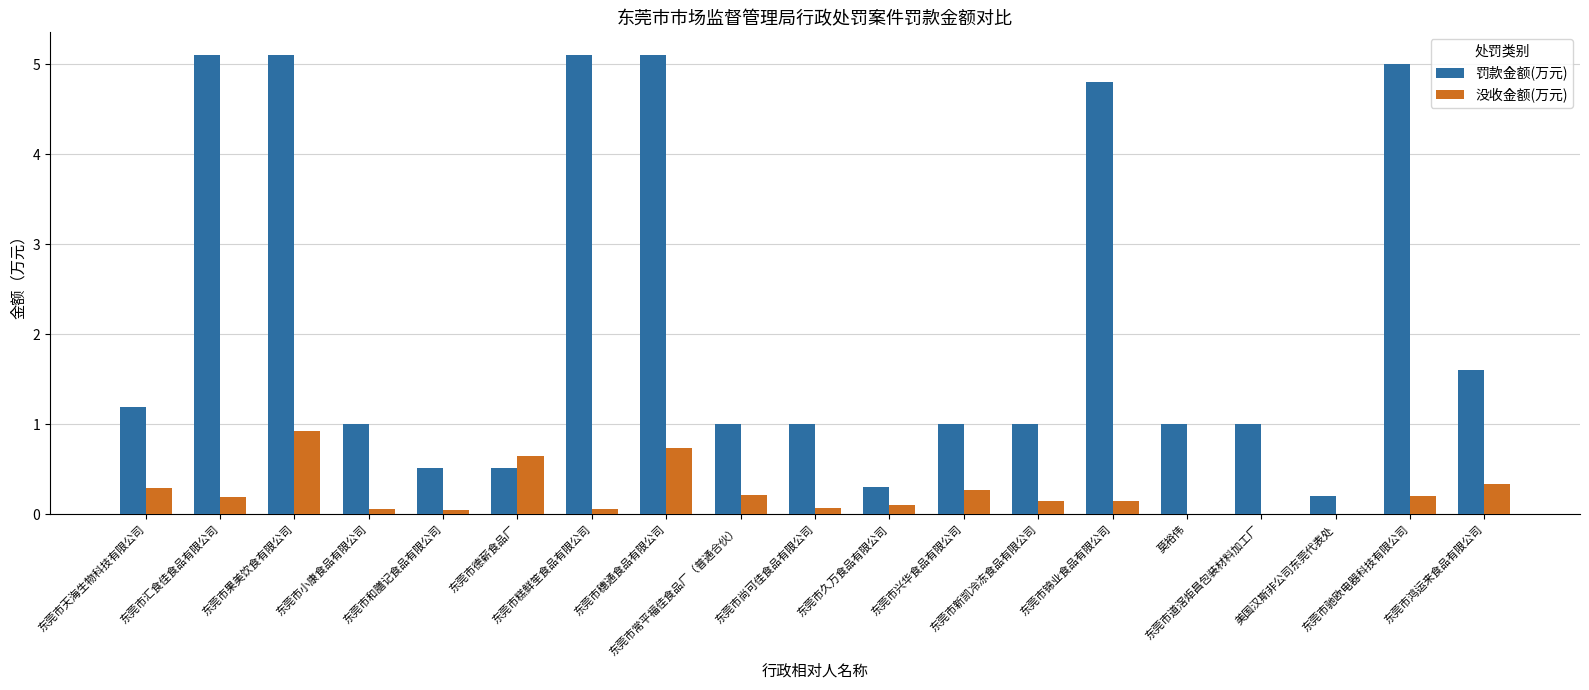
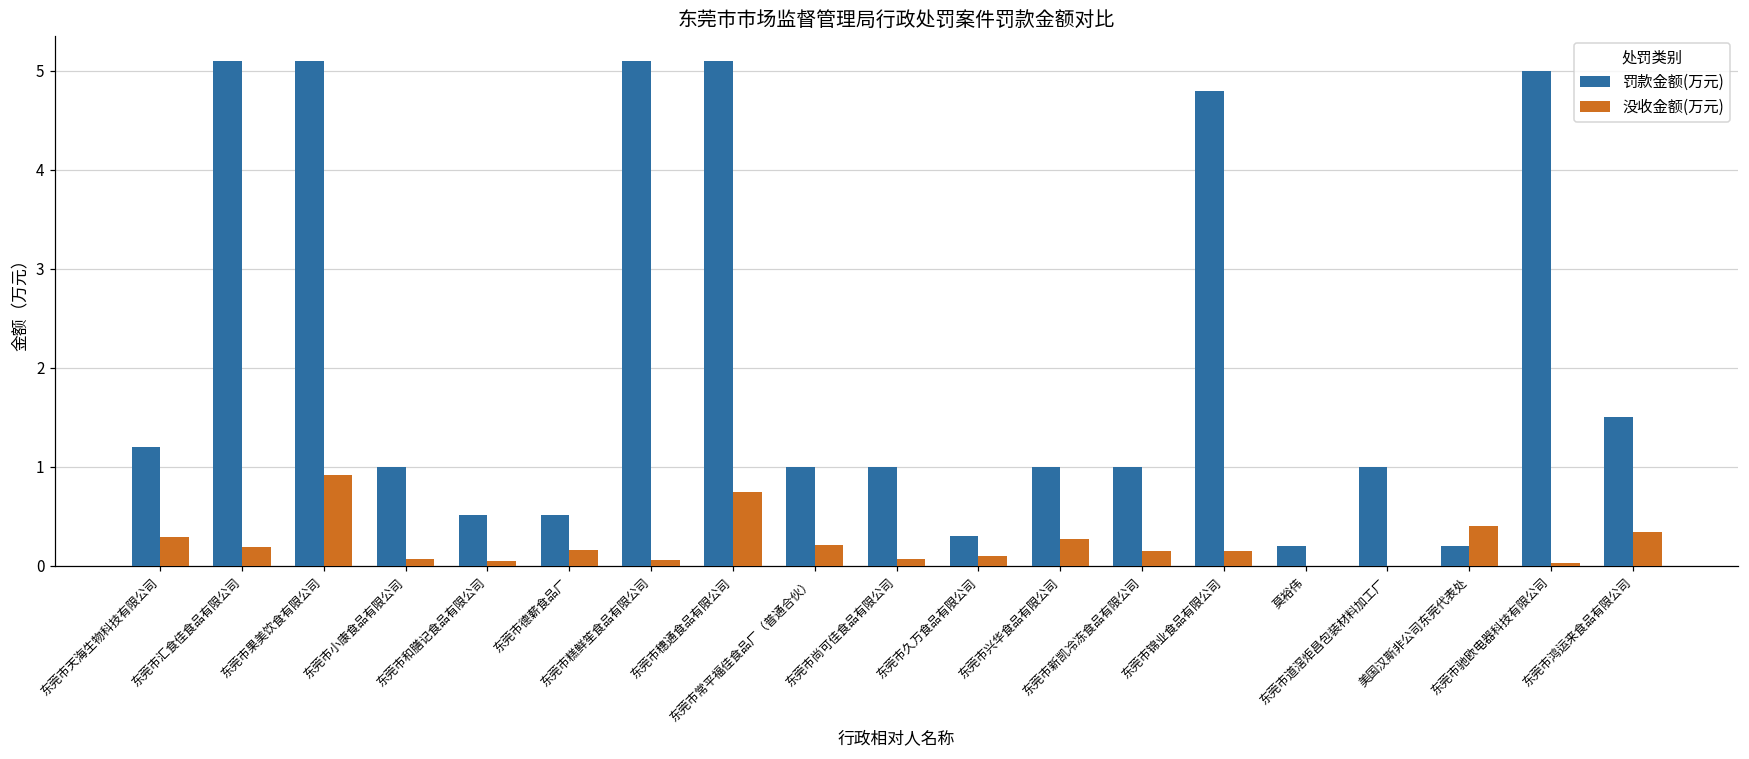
  {
    "罚款金额(万元)": {
      "东莞市天海生物科技有限公司": 1.2,
      "东莞市汇食佳食品有限公司": 5.1,
      "东莞市果美饮食有限公司": 5.1,
      "东莞市小康食品有限公司": 1.0,
      "东莞市和膳记食品有限公司": 0.5,
      "东莞市德薪食品厂": 0.5,
      "东莞市糕鲜笙食品有限公司": 5.1,
      "东莞市穗通食品有限公司": 5.1,
      "东莞市常平福佳食品厂（普通合伙）": 1.0,
      "东莞市尚可佳食品有限公司": 1.0,
      "东莞市久万食品有限公司": 0.3,
      "东莞市兴华食品有限公司": 1.0,
      "东莞市新凯冷冻食品有限公司": 1.0,
      "东莞市锦业食品有限公司": 4.8,
-     "莫裕伟": 1.0,
+     "莫裕伟": 0.2,
      "东莞市道滘炬昌包装材料加工厂": 1.0,
      "美国汉斯非公司东莞代表处": 0.2,
      "东莞市驰欧电器科技有限公司": 5.0,
-     "东莞市鸿运来食品有限公司": 1.6
+     "东莞市鸿运来食品有限公司": 1.5
    },
    "没收金额(万元)": {
      "东莞市天海生物科技有限公司": 0.3,
      "东莞市汇食佳食品有限公司": 0.2,
      "东莞市果美饮食有限公司": 0.9,
      "东莞市小康食品有限公司": 0.1,
      "东莞市和膳记食品有限公司": 0.1,
-     "东莞市德薪食品厂": 0.7,
+     "东莞市德薪食品厂": 0.2,
      "东莞市糕鲜笙食品有限公司": 0.1,
      "东莞市穗通食品有限公司": 0.7,
      "东莞市常平福佳食品厂（普通合伙）": 0.2,
      "东莞市尚可佳食品有限公司": 0.1,
      "东莞市久万食品有限公司": 0.1,
      "东莞市兴华食品有限公司": 0.3,
      "东莞市新凯冷冻食品有限公司": 0.2,
      "东莞市锦业食品有限公司": 0.2,
      "莫裕伟": 0.0,
      "东莞市道滘炬昌包装材料加工厂": 0.0,
-     "美国汉斯非公司东莞代表处": 0.0,
-     "东莞市驰欧电器科技有限公司": 0.2,
+     "美国汉斯非公司东莞代表处": 0.4,
+     "东莞市驰欧电器科技有限公司": 0.0,
      "东莞市鸿运来食品有限公司": 0.3
    }
  }
